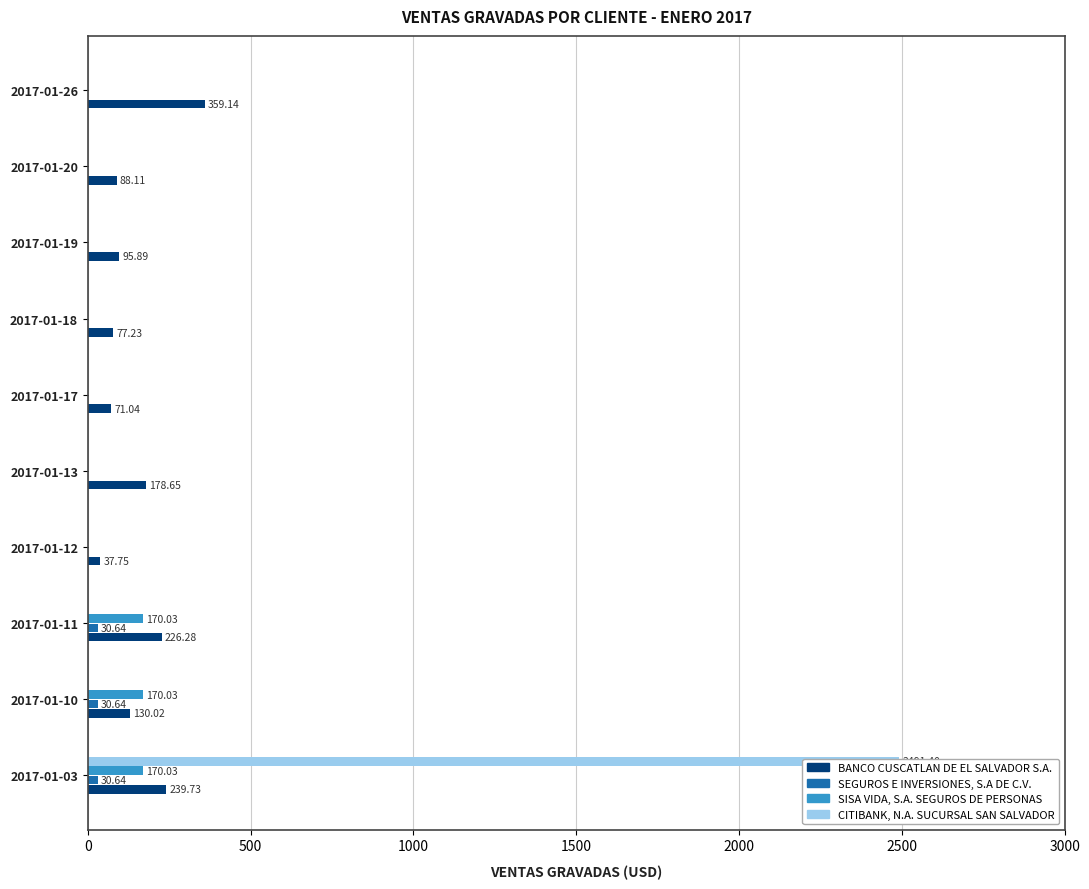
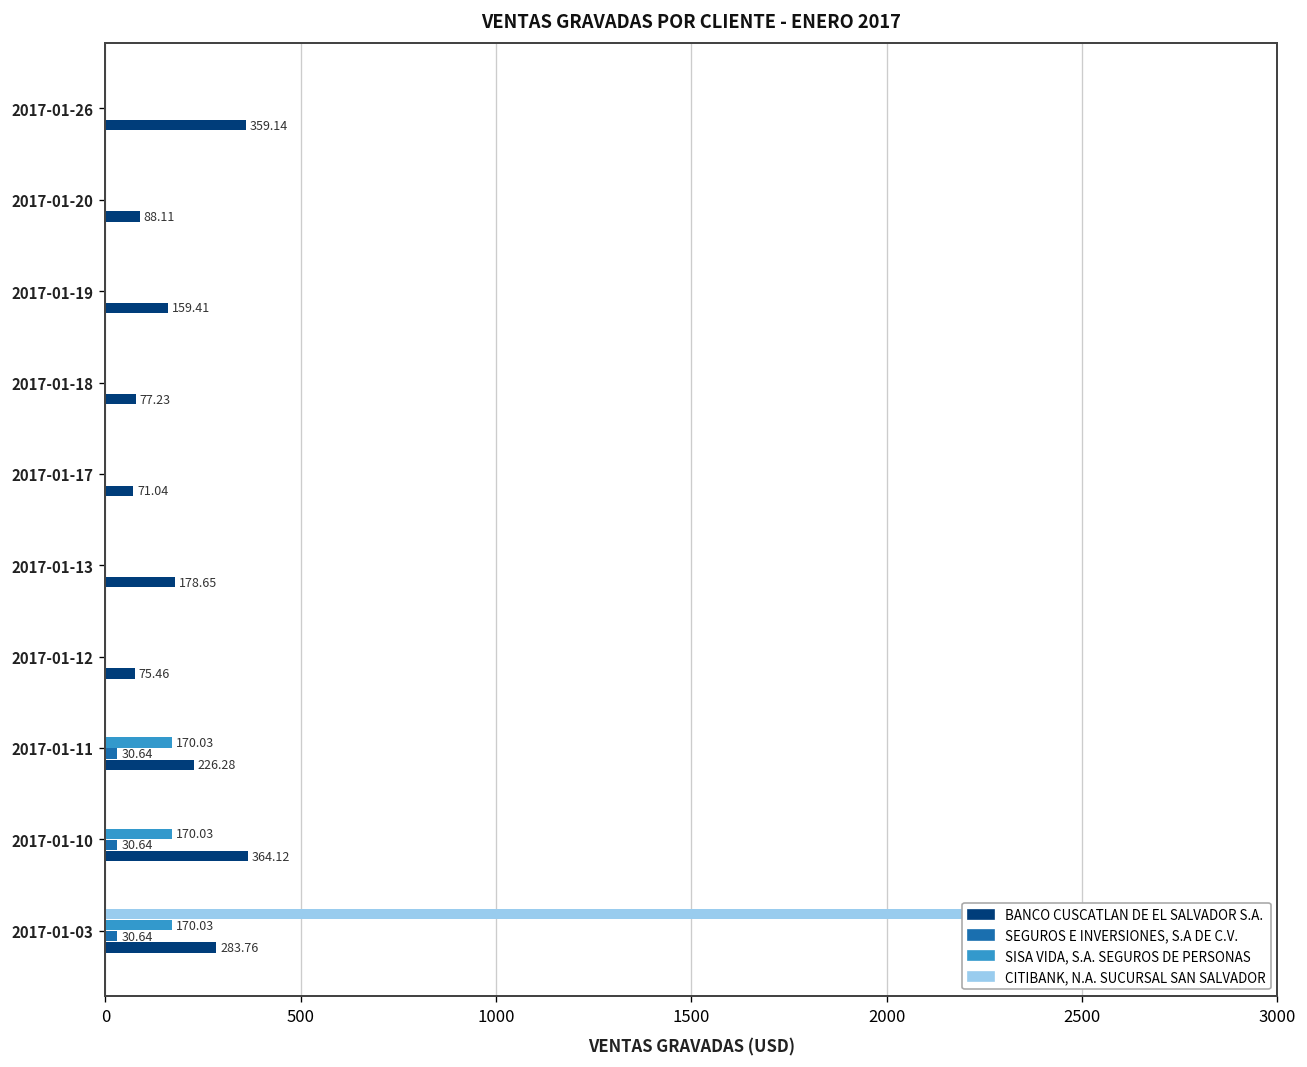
  {
    "BANCO CUSCATLAN DE EL SALVADOR S.A.": {
      "2017-01-26": 359.14,
      "2017-01-20": 88.11,
-     "2017-01-19": 95.89,
+     "2017-01-19": 159.41,
      "2017-01-18": 77.23,
      "2017-01-17": 71.04,
      "2017-01-13": 178.65,
-     "2017-01-12": 37.75,
+     "2017-01-12": 75.46,
      "2017-01-11": 226.28,
-     "2017-01-10": 130.02,
-     "2017-01-03": 239.73
+     "2017-01-10": 364.12,
+     "2017-01-03": 283.76
    },
    "CITIBANK, N.A. SUCURSAL SAN SALVADOR": {
      "2017-01-26": 0,
      "2017-01-20": 0,
      "2017-01-19": 0,
      "2017-01-18": 0,
      "2017-01-17": 0,
      "2017-01-13": 0,
      "2017-01-12": 0,
      "2017-01-11": 0,
      "2017-01-10": 0
    }
  }
